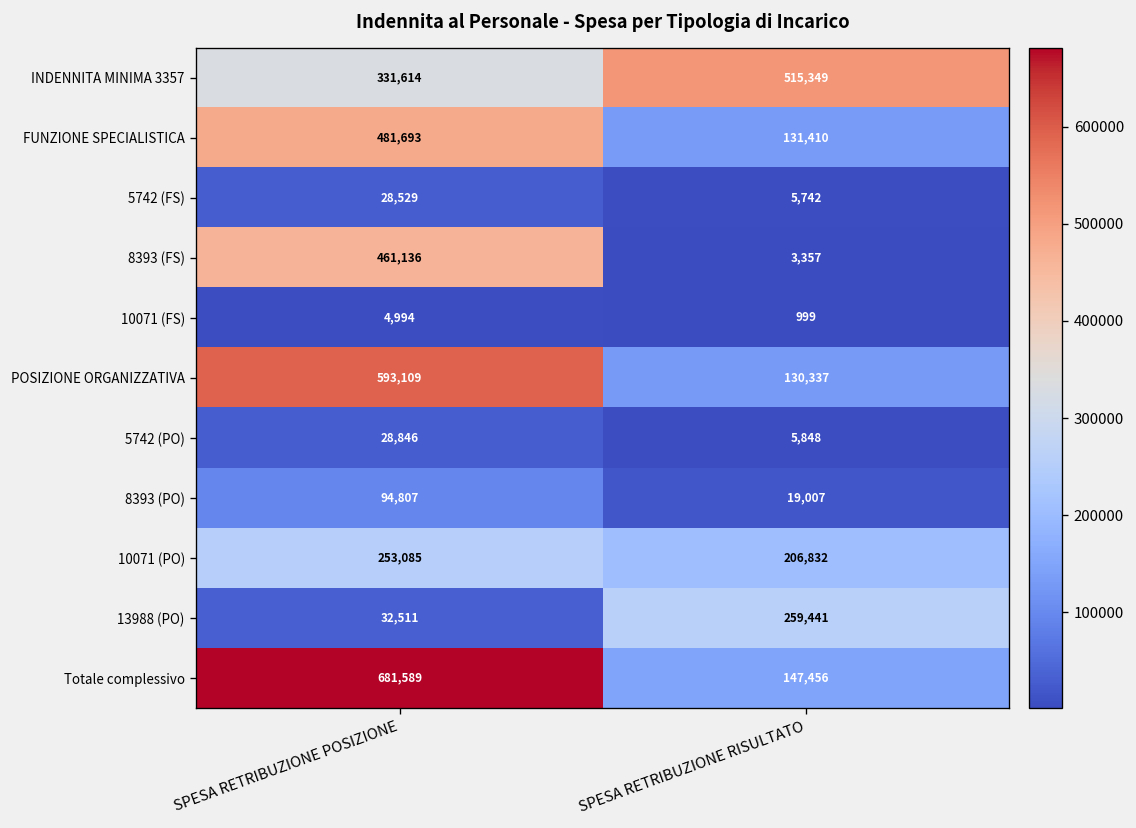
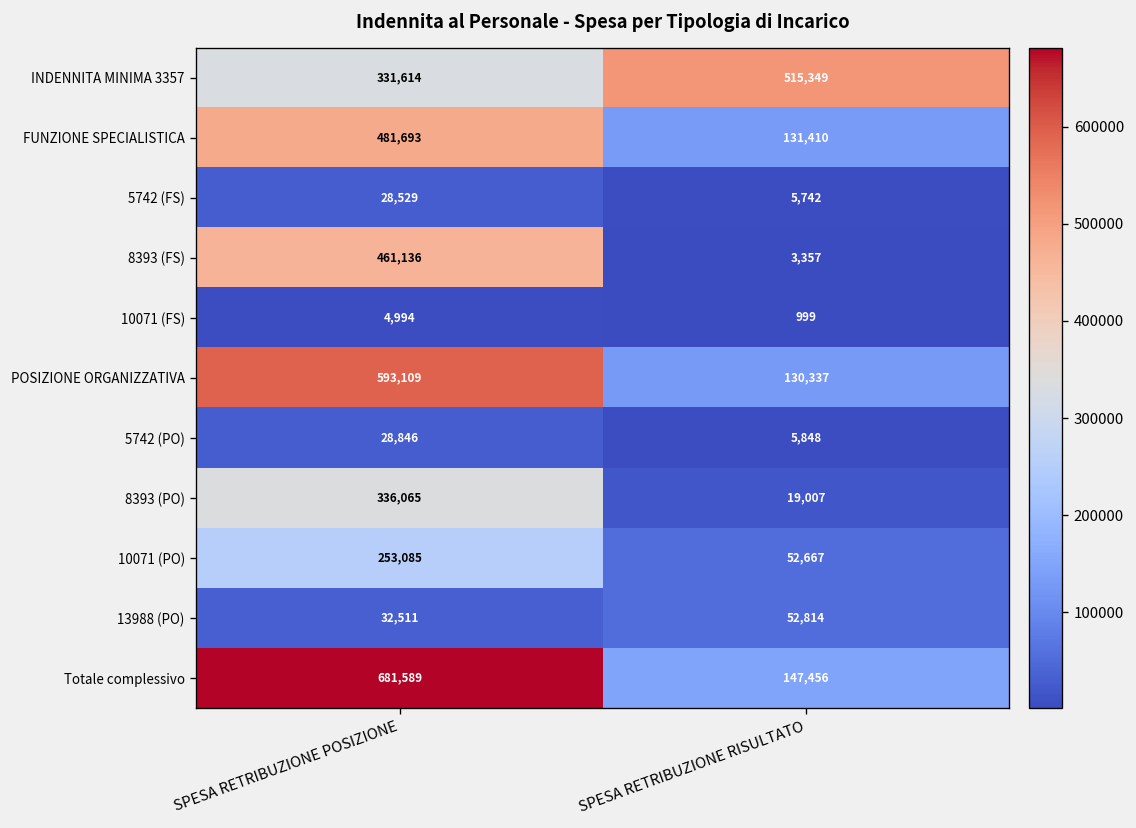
  {
    "INDENNITA MINIMA 3357": {
      "SPESA RETRIBUZIONE POSIZIONE": "331,614",
      "SPESA RETRIBUZIONE RISULTATO": "515,349"
    },
    "FUNZIONE SPECIALISTICA": {
      "SPESA RETRIBUZIONE POSIZIONE": "481,693",
      "SPESA RETRIBUZIONE RISULTATO": "131,410"
    },
    "5742 (FS)": {
      "SPESA RETRIBUZIONE POSIZIONE": "28,529",
      "SPESA RETRIBUZIONE RISULTATO": "5,742"
    },
    "8393 (FS)": {
      "SPESA RETRIBUZIONE POSIZIONE": "461,136",
      "SPESA RETRIBUZIONE RISULTATO": "3,357"
    },
    "10071 (FS)": {
      "SPESA RETRIBUZIONE POSIZIONE": "4,994",
      "SPESA RETRIBUZIONE RISULTATO": "999"
    },
    "POSIZIONE ORGANIZZATIVA": {
      "SPESA RETRIBUZIONE POSIZIONE": "593,109",
      "SPESA RETRIBUZIONE RISULTATO": "130,337"
    },
    "5742 (PO)": {
      "SPESA RETRIBUZIONE POSIZIONE": "28,846",
      "SPESA RETRIBUZIONE RISULTATO": "5,848"
    },
    "8393 (PO)": {
-     "SPESA RETRIBUZIONE POSIZIONE": "94,807",
+     "SPESA RETRIBUZIONE POSIZIONE": "336,065",
      "SPESA RETRIBUZIONE RISULTATO": "19,007"
    },
    "10071 (PO)": {
      "SPESA RETRIBUZIONE POSIZIONE": "253,085",
-     "SPESA RETRIBUZIONE RISULTATO": "206,832"
+     "SPESA RETRIBUZIONE RISULTATO": "52,667"
    },
    "13988 (PO)": {
      "SPESA RETRIBUZIONE POSIZIONE": "32,511",
-     "SPESA RETRIBUZIONE RISULTATO": "259,441"
+     "SPESA RETRIBUZIONE RISULTATO": "52,814"
    },
    "Totale complessivo": {
      "SPESA RETRIBUZIONE POSIZIONE": "681,589",
      "SPESA RETRIBUZIONE RISULTATO": "147,456"
    }
  }
